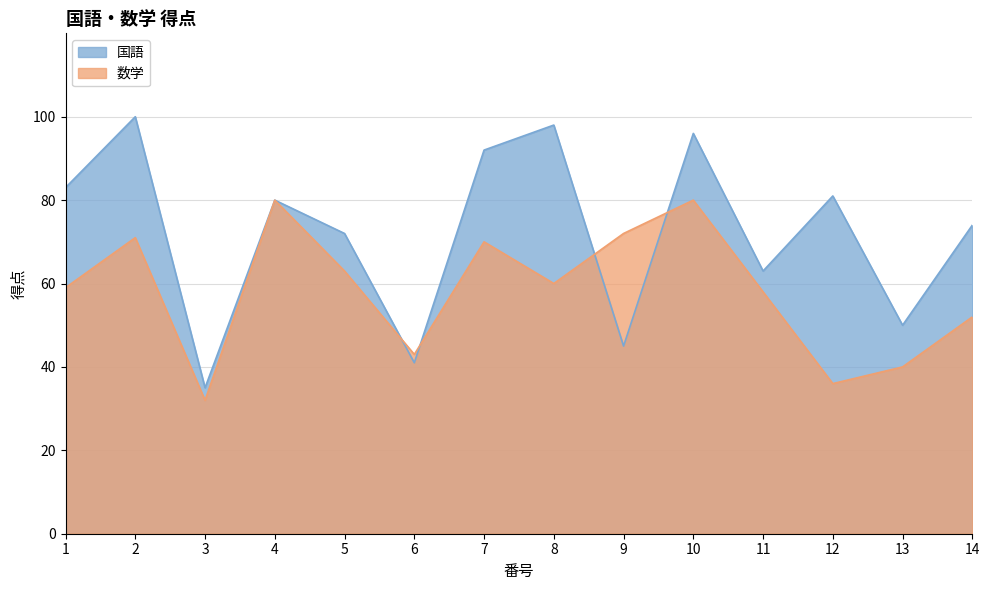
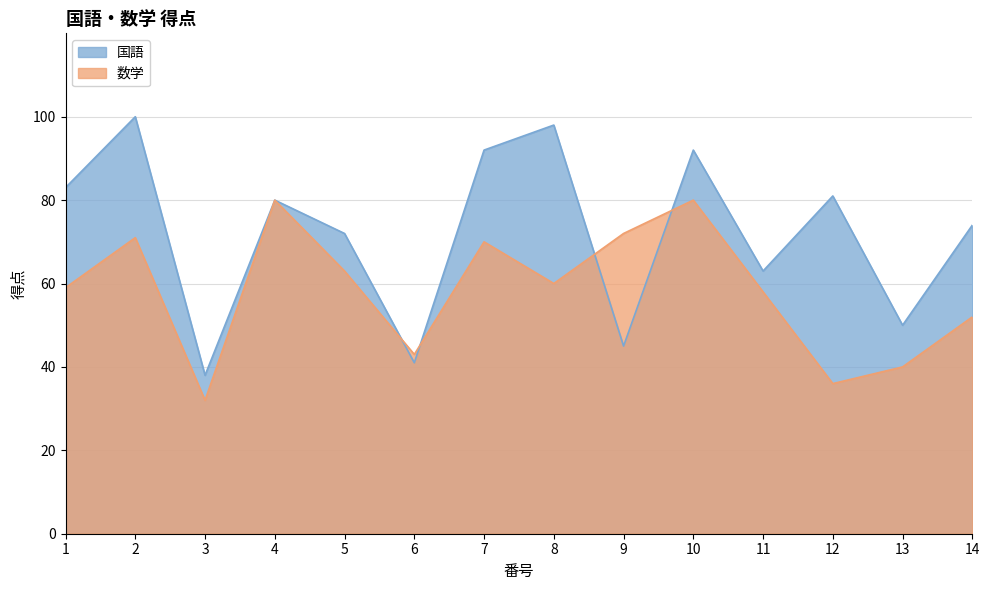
  {
    "国語": {
      "1": 83,
      "2": 100,
-     "3": 35,
+     "3": 38,
      "5": 72,
      "6": 41,
      "7": 92,
      "8": 98,
      "9": 45,
-     "10": 96,
+     "10": 92,
      "11": 63,
      "12": 81,
      "13": 50,
      "14": 74
    },
    "数学": {
      "1": 59,
      "2": 71,
      "3": 32,
      "5": 63,
      "6": 43,
      "7": 70,
      "8": 60,
      "9": 72,
      "10": 80,
      "11": 58,
      "12": 36,
      "13": 40,
      "14": 52
    }
  }
